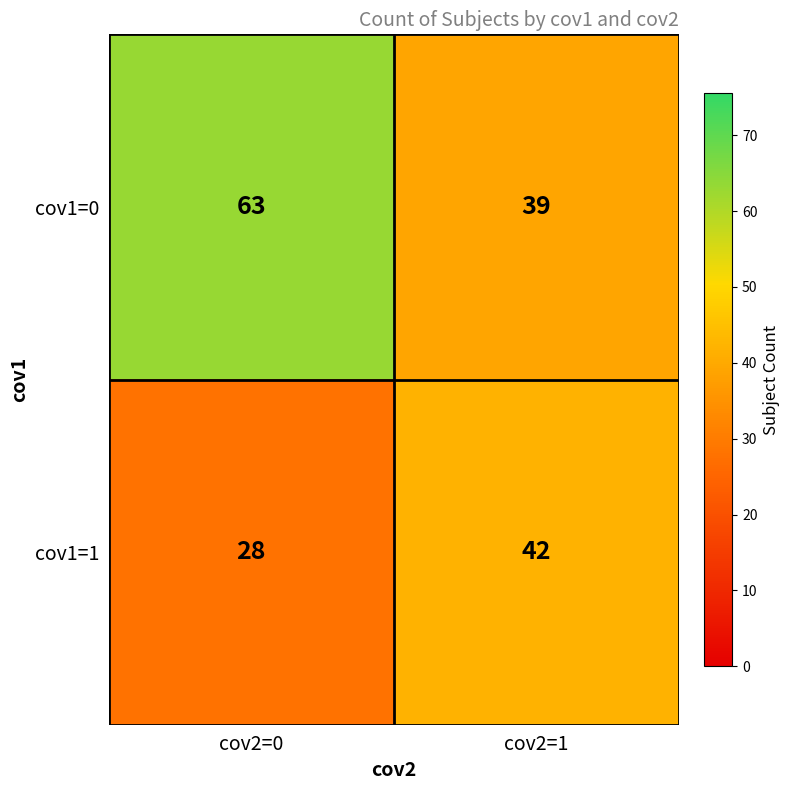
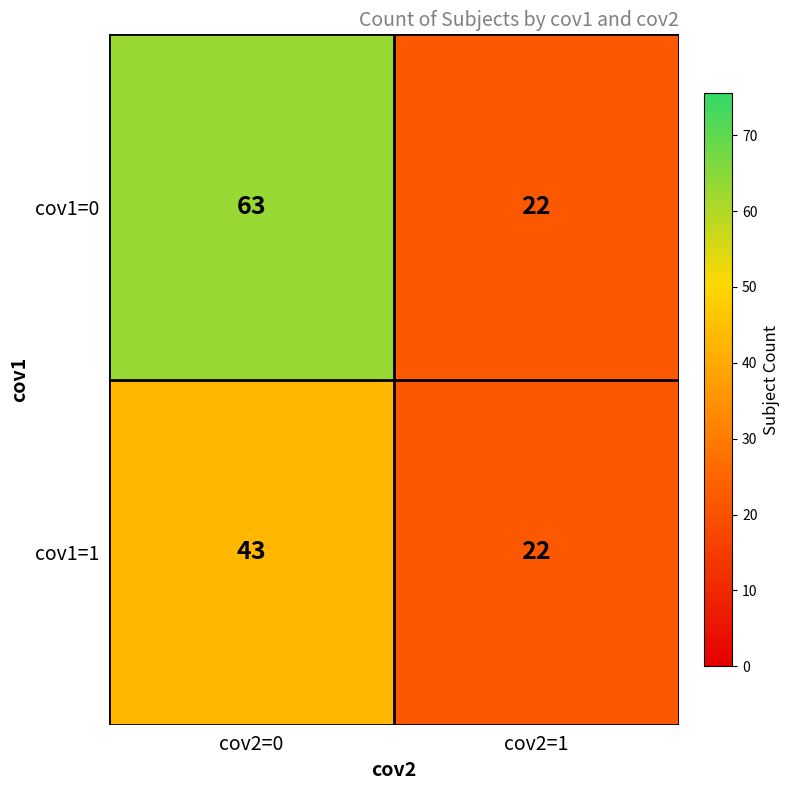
  {
    "cov1=0": {
      "cov2=0": 63,
-     "cov2=1": 39
+     "cov2=1": 22
    },
    "cov1=1": {
-     "cov2=0": 28,
-     "cov2=1": 42
+     "cov2=0": 43,
+     "cov2=1": 22
    }
  }
